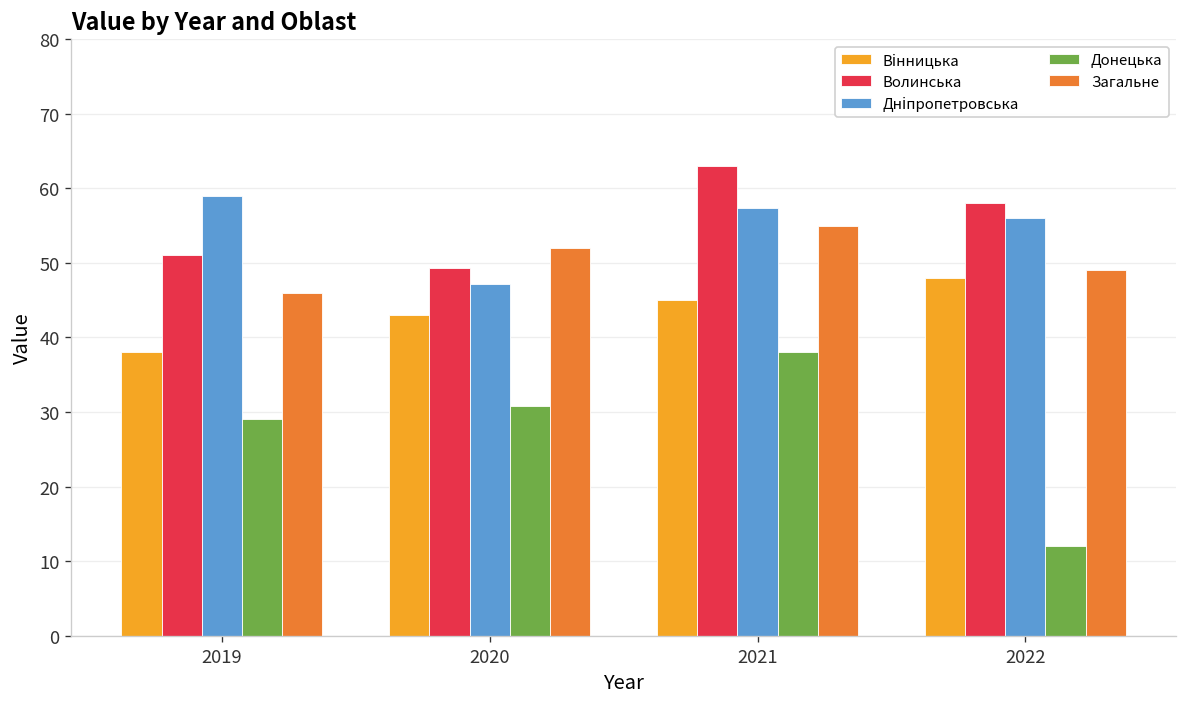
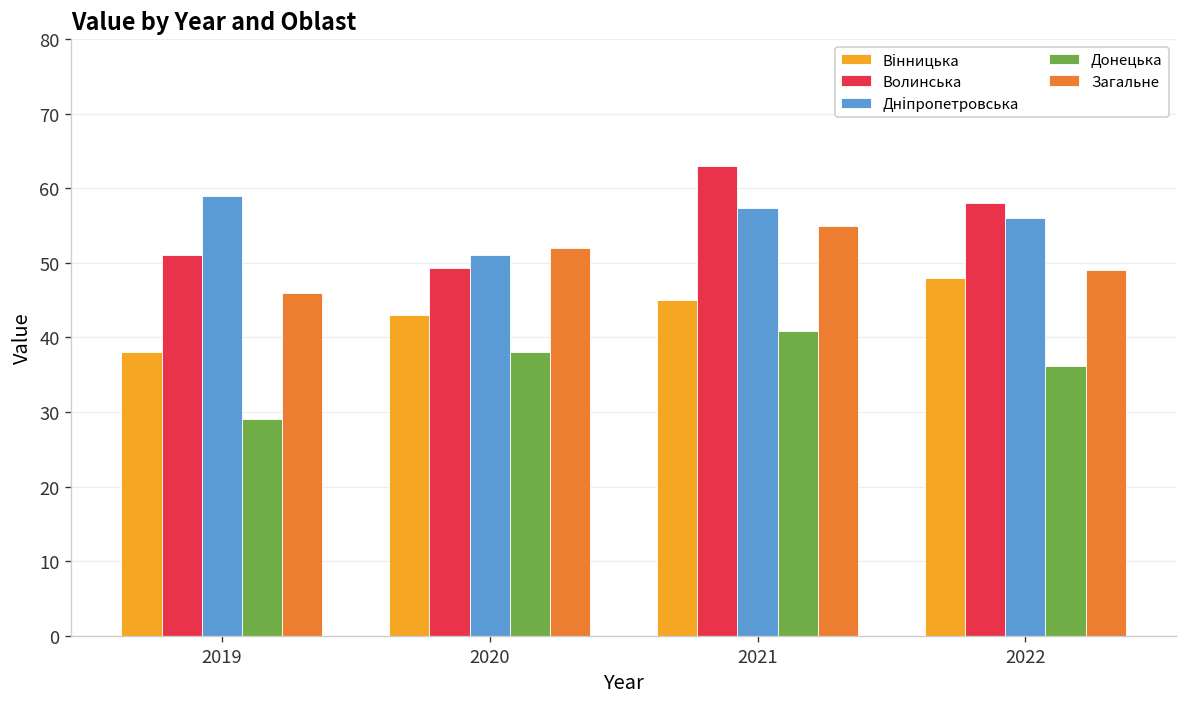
  {
    "Волинська": {
      "2019": 51,
      "2020": 49,
      "2021": 63,
      "2022": 58
    },
    "Дніпропетровська": {
      "2019": 59,
-     "2020": 47,
+     "2020": 51,
      "2021": 57,
      "2022": 56
    },
    "Донецька": {
      "2019": 29,
-     "2020": 31,
-     "2021": 38,
-     "2022": 12
+     "2020": 38,
+     "2021": 41,
+     "2022": 36
    }
  }
